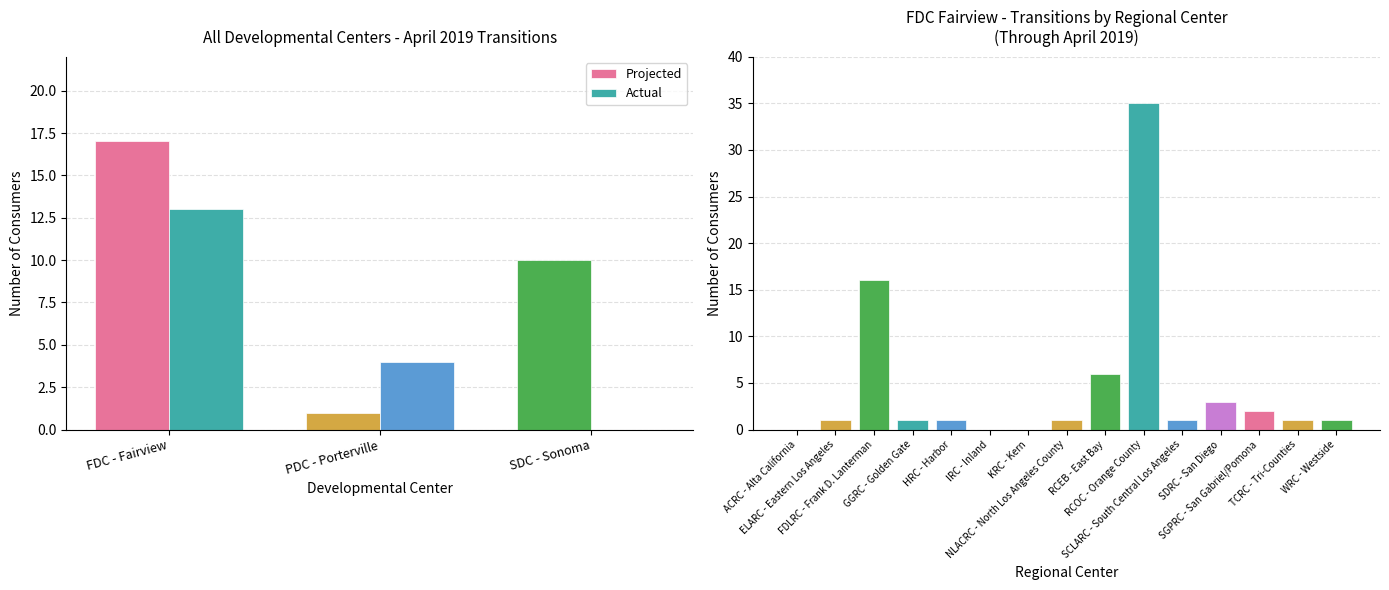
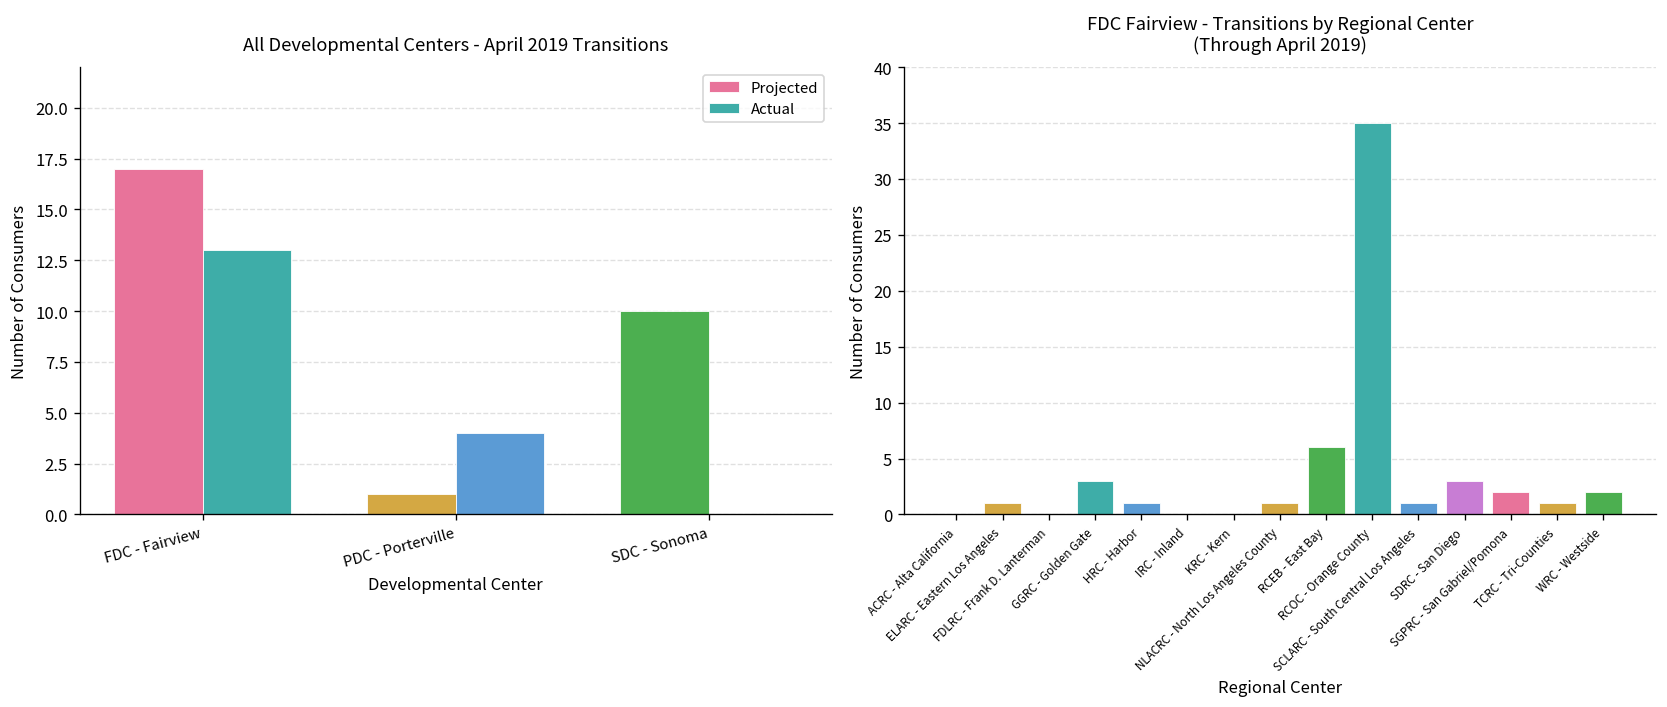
  {
    "All Developmental Centers - April 2019 Transitions": {
      "Projected": {
        "FDC - Fairview": 17.0,
        "PDC - Porterville": 1.0,
        "SDC - Sonoma": 10.0
      },
      "Actual": {
        "FDC - Fairview": 13.0,
        "PDC - Porterville": 4.0,
        "SDC - Sonoma": 0.0
      }
    },
    "FDC Fairview - Transitions by Regional Center (Through April 2019)": {
      "ACRC - Alta California": 0,
      "ELARC - Eastern Los Angeles": 1,
-     "FDLRC - Frank D. Lanterman": 16,
-     "GGRC - Golden Gate": 1,
+     "FDLRC - Frank D. Lanterman": 0,
+     "GGRC - Golden Gate": 3,
      "HRC - Harbor": 1,
      "IRC - Inland": 0,
      "KRC - Kern": 0,
      "NLACRC - North Los Angeles County": 1,
      "RCEB - East Bay": 6,
      "RCOC - Orange County": 35,
      "SCLARC - South Central Los Angeles": 1,
      "SDRC - San Diego": 3,
      "SGPRC - San Gabriel/Pomona": 2,
      "TCRC - Tri-Counties": 1,
-     "WRC - Westside": 1
+     "WRC - Westside": 2
    }
  }
